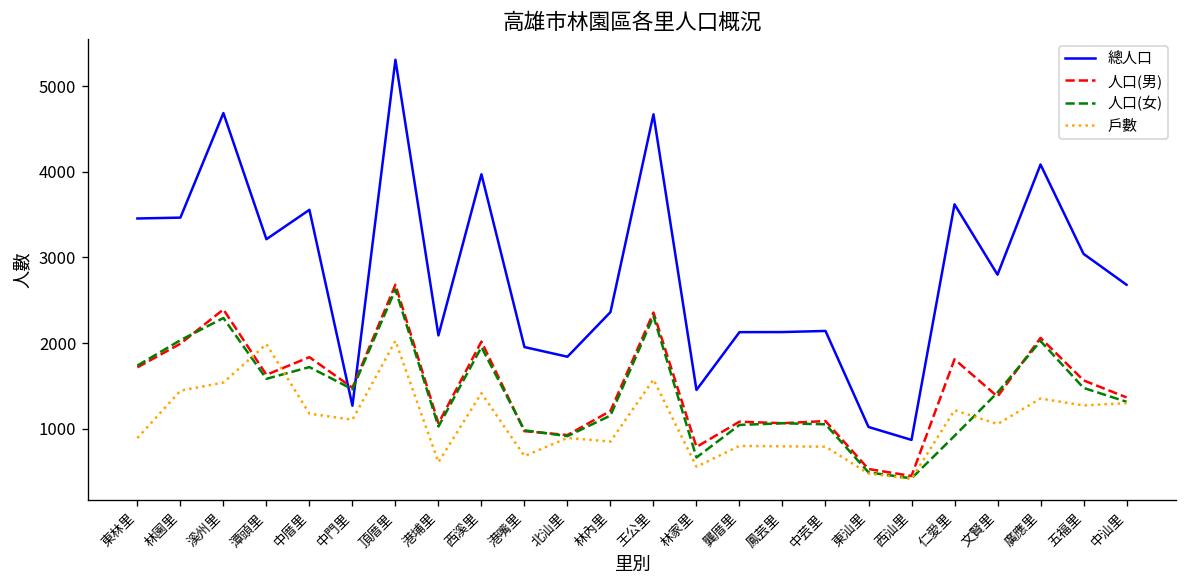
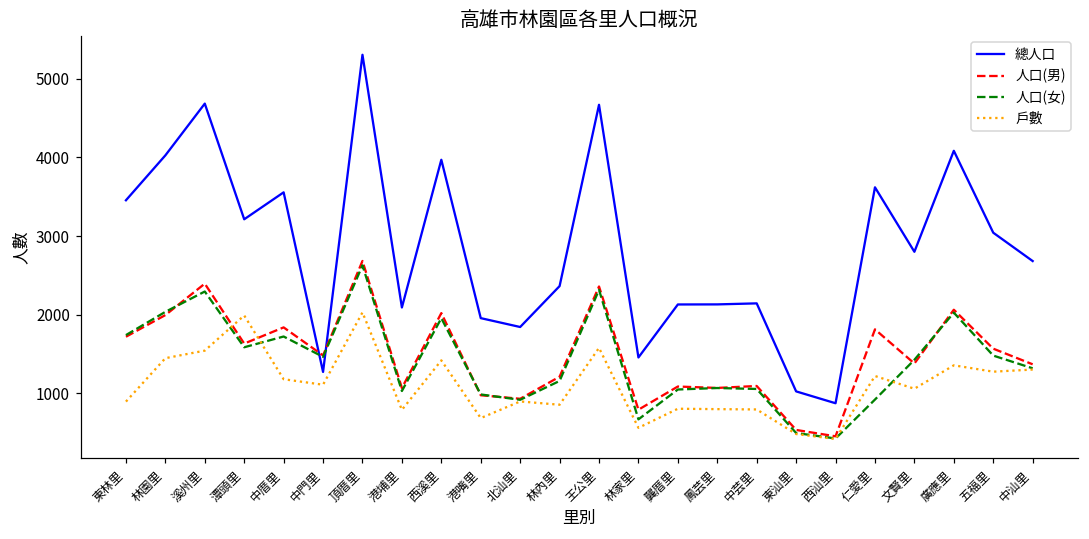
  {
    "總人口": {
      "東林里": 3500,
-     "林園里": 3500,
+     "林園里": 4000,
      "溪州里": 4700,
      "潭頭里": 3200,
      "中厝里": 3600,
      "中門里": 1300,
      "頂厝里": 5300,
      "港埔里": 2100,
      "西溪里": 4000,
      "港嘴里": 2000,
      "北汕里": 1800,
      "林內里": 2400,
      "王公里": 4700,
      "林家里": 1500,
      "龔厝里": 2100,
      "鳳芸里": 2100,
      "中芸里": 2100,
      "東汕里": 1000,
      "西汕里": 900,
      "仁愛里": 3600,
      "文賢里": 2800,
      "廣應里": 4100,
      "五福里": 3000,
      "中汕里": 2700
    },
    "人口(男)": {
      "林園里": 2000,
      "溪州里": 2400,
      "潭頭里": 1600,
      "中厝里": 1800,
      "頂厝里": 2700,
      "港埔里": 1100,
      "西溪里": 2000,
      "林內里": 1200,
      "王公里": 2400,
      "林家里": 800,
      "龔厝里": 1100,
      "中芸里": 1100,
      "東汕里": 500,
      "仁愛里": 1800,
      "文賢里": 1400,
      "廣應里": 2100,
      "五福里": 1600,
      "中汕里": 1400
    },
    "人口(女)": {
      "林園里": 2000,
      "溪州里": 2300,
      "潭頭里": 1600,
      "中厝里": 1700,
      "頂厝里": 2600,
      "港埔里": 1000,
      "西溪里": 2000,
      "林內里": 1200,
      "王公里": 2300,
      "林家里": 700,
      "龔厝里": 1000,
      "中芸里": 1100,
      "仁愛里": 900,
      "文賢里": 1400,
      "廣應里": 2000,
      "五福里": 1500
    },
    "戶數": {
      "東林里": 900,
      "林園里": 1400,
      "溪州里": 1500,
      "潭頭里": 2000,
      "中厝里": 1200,
      "中門里": 1100,
      "頂厝里": 2000,
-     "港埔里": 600,
+     "港埔里": 800,
      "西溪里": 1400,
      "港嘴里": 700,
      "林內里": 900,
      "王公里": 1600,
      "林家里": 600,
      "龔厝里": 800,
      "鳳芸里": 800,
      "中芸里": 800,
      "仁愛里": 1200,
      "文賢里": 1100,
      "廣應里": 1400,
      "五福里": 1300
    }
  }
